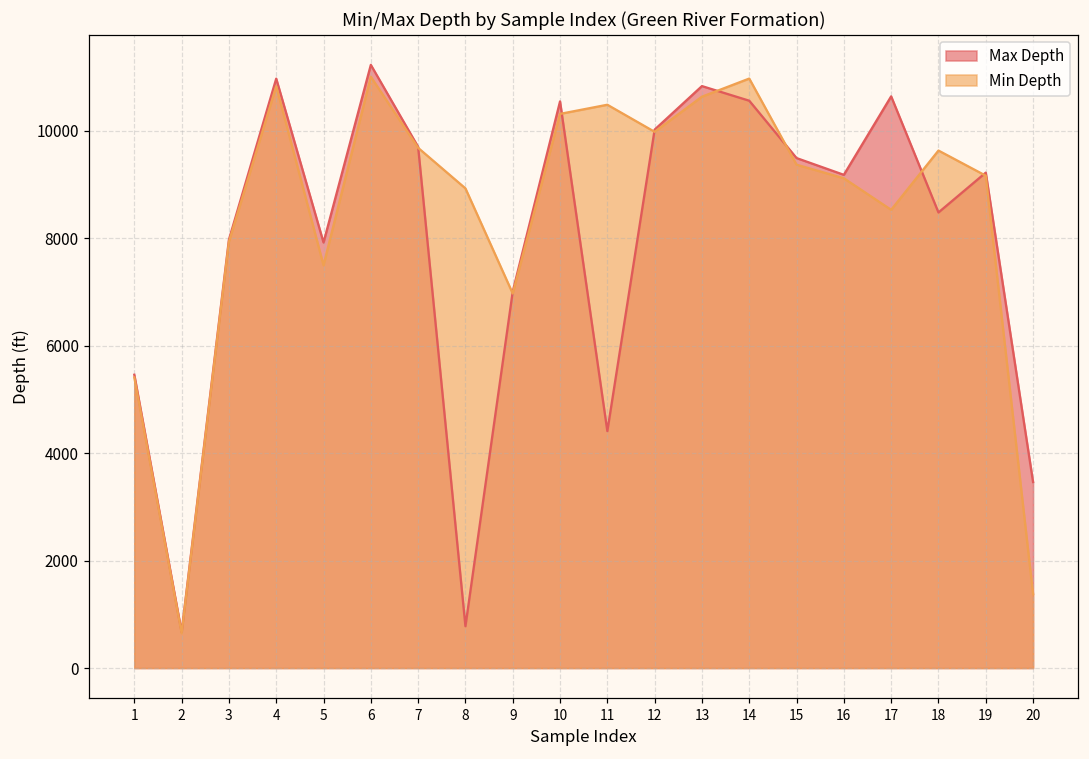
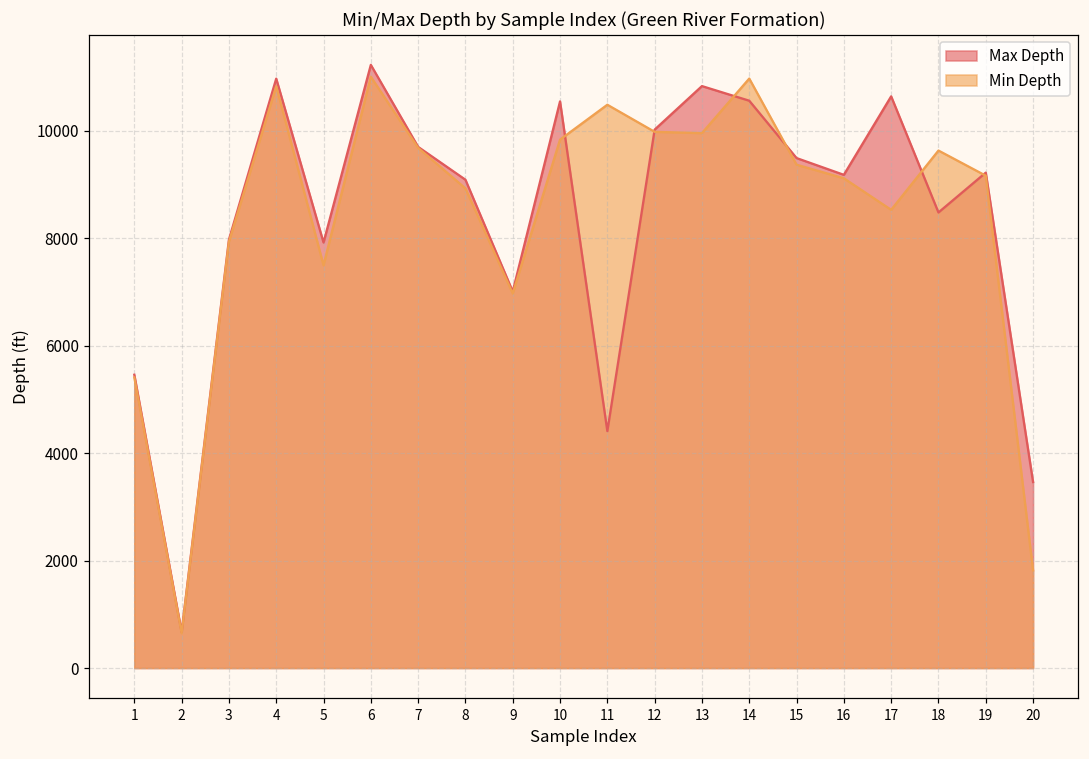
  {
    "Max Depth": {
      "4": 11000,
      "5": 7900,
      "6": 11200,
-     "8": 800,
+     "8": 9100,
      "10": 10500,
      "11": 4400,
      "13": 10800,
      "14": 10600,
      "15": 9500,
      "16": 9200,
      "17": 10600,
      "18": 8500,
      "19": 9200,
      "20": 3500
    },
    "Min Depth": {
      "4": 10800,
      "5": 7500,
      "6": 11000,
      "8": 8900,
-     "10": 10300,
+     "10": 9800,
      "11": 10500,
-     "13": 10600,
+     "13": 10000,
      "14": 11000,
      "15": 9400,
      "16": 9100,
      "17": 8500,
      "18": 9600,
      "19": 9200,
-     "20": 1400
+     "20": 1800
    }
  }
